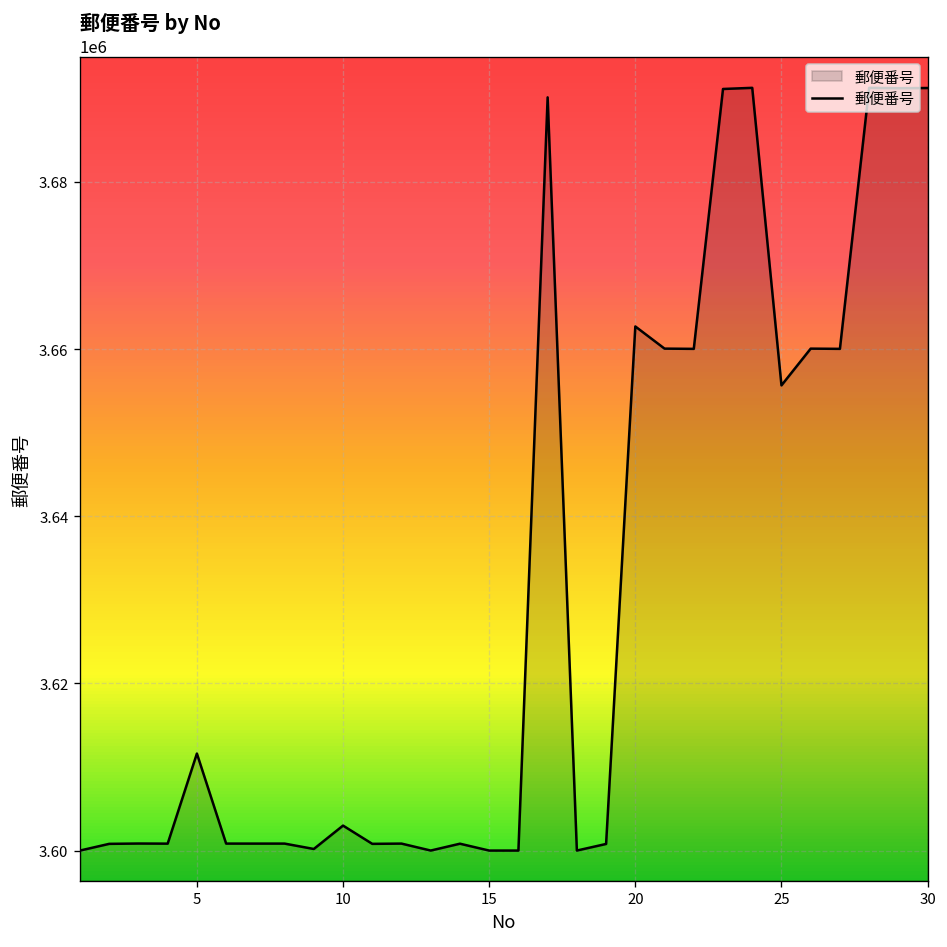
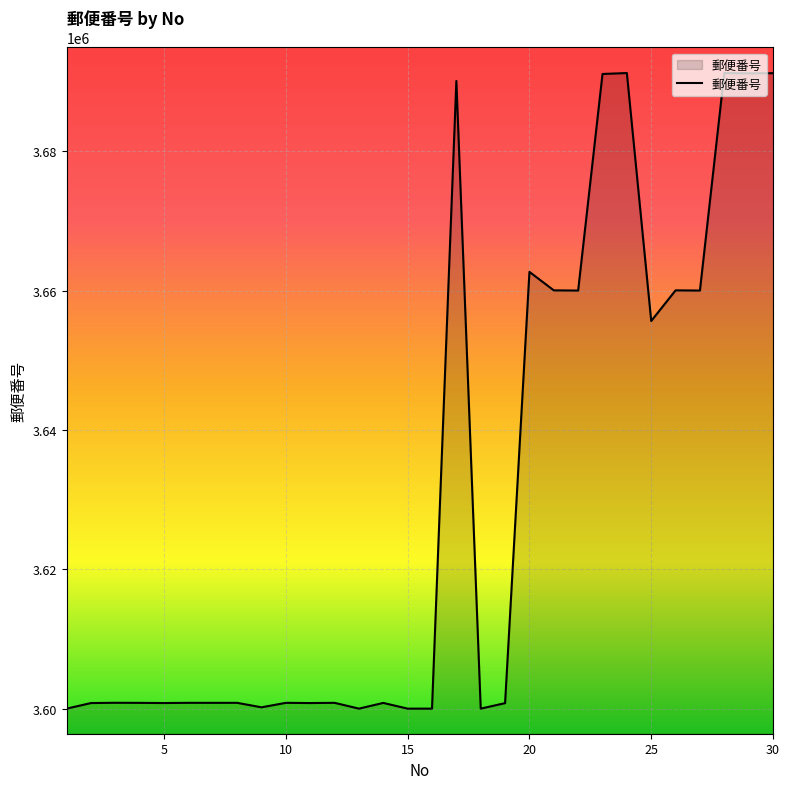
  {
-   "5": 3612000,
-   "10": 3603000,
+   "5": 3601000,
+   "10": 3601000,
    "15": 3600000,
    "20": 3663000,
    "25": 3656000,
    "30": 3691000
  }
